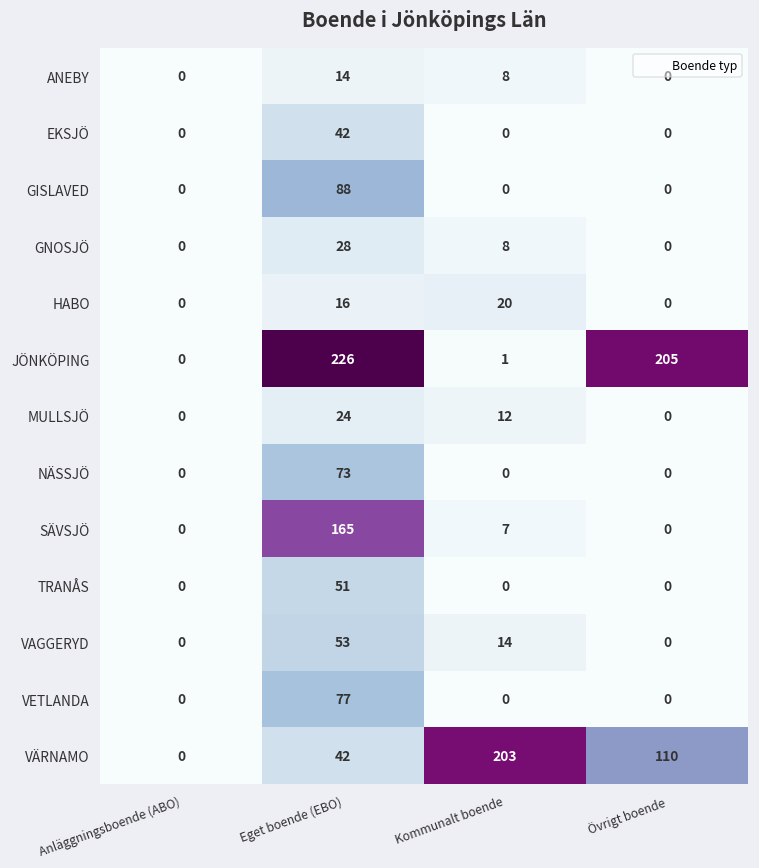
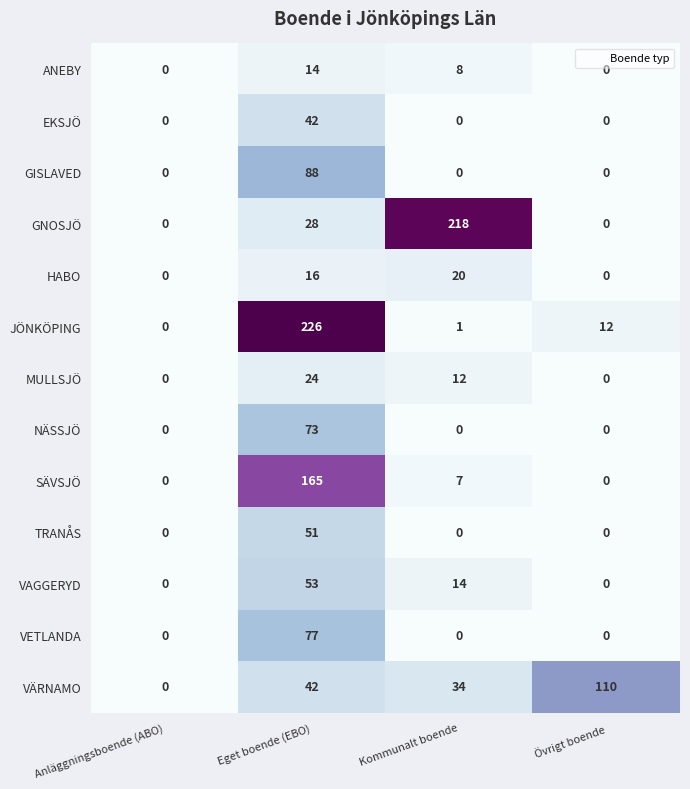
  {
    "ANEBY": {
      "Anläggningsboende (ABO)": 0,
      "Eget boende (EBO)": 14,
      "Kommunalt boende": 8
    },
    "EKSJÖ": {
      "Anläggningsboende (ABO)": 0,
      "Eget boende (EBO)": 42,
      "Kommunalt boende": 0,
      "Övrigt boende": 0
    },
    "GISLAVED": {
      "Anläggningsboende (ABO)": 0,
      "Eget boende (EBO)": 88,
      "Kommunalt boende": 0,
      "Övrigt boende": 0
    },
    "GNOSJÖ": {
      "Anläggningsboende (ABO)": 0,
      "Eget boende (EBO)": 28,
-     "Kommunalt boende": 8,
+     "Kommunalt boende": 218,
      "Övrigt boende": 0
    },
    "HABO": {
      "Anläggningsboende (ABO)": 0,
      "Eget boende (EBO)": 16,
      "Kommunalt boende": 20,
      "Övrigt boende": 0
    },
    "JÖNKÖPING": {
      "Anläggningsboende (ABO)": 0,
      "Eget boende (EBO)": 226,
      "Kommunalt boende": 1,
-     "Övrigt boende": 205
+     "Övrigt boende": 12
    },
    "MULLSJÖ": {
      "Anläggningsboende (ABO)": 0,
      "Eget boende (EBO)": 24,
      "Kommunalt boende": 12,
      "Övrigt boende": 0
    },
    "NÄSSJÖ": {
      "Anläggningsboende (ABO)": 0,
      "Eget boende (EBO)": 73,
      "Kommunalt boende": 0,
      "Övrigt boende": 0
    },
    "SÄVSJÖ": {
      "Anläggningsboende (ABO)": 0,
      "Eget boende (EBO)": 165,
      "Kommunalt boende": 7,
      "Övrigt boende": 0
    },
    "TRANÅS": {
      "Anläggningsboende (ABO)": 0,
      "Eget boende (EBO)": 51,
      "Kommunalt boende": 0,
      "Övrigt boende": 0
    },
    "VAGGERYD": {
      "Anläggningsboende (ABO)": 0,
      "Eget boende (EBO)": 53,
      "Kommunalt boende": 14,
      "Övrigt boende": 0
    },
    "VETLANDA": {
      "Anläggningsboende (ABO)": 0,
      "Eget boende (EBO)": 77,
      "Kommunalt boende": 0,
      "Övrigt boende": 0
    },
    "VÄRNAMO": {
      "Anläggningsboende (ABO)": 0,
      "Eget boende (EBO)": 42,
-     "Kommunalt boende": 203,
+     "Kommunalt boende": 34,
      "Övrigt boende": 110
    }
  }
